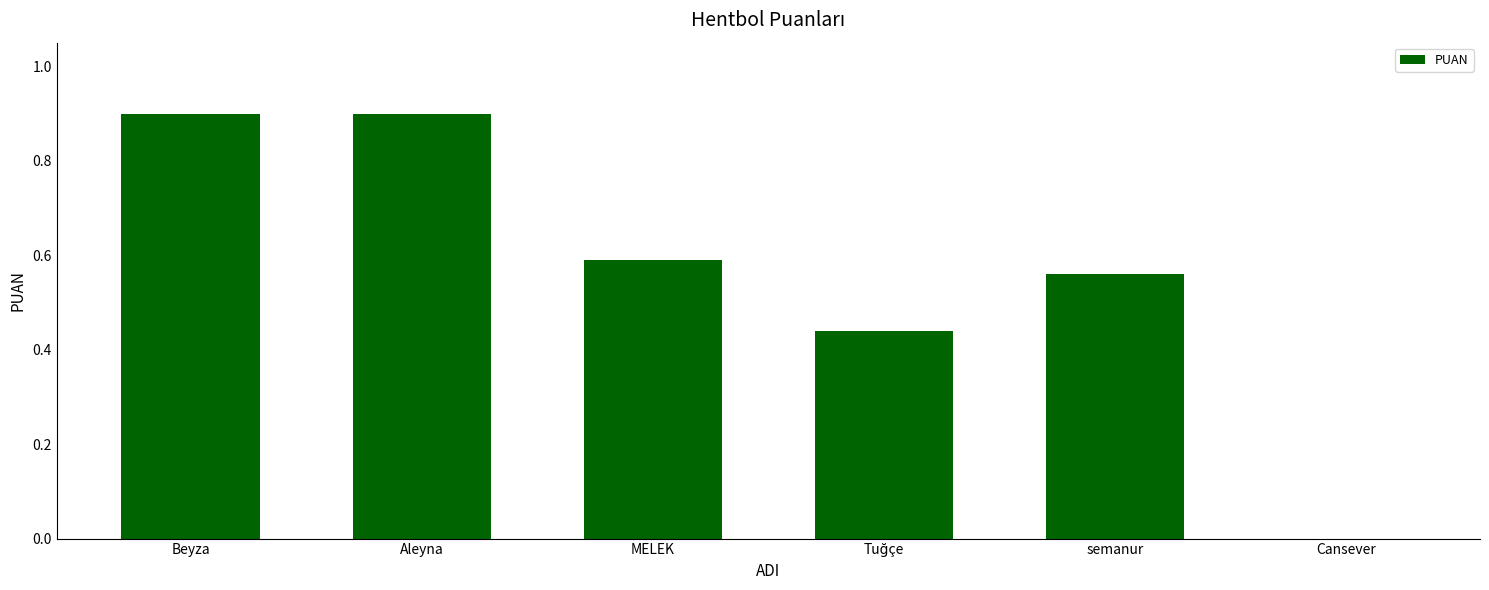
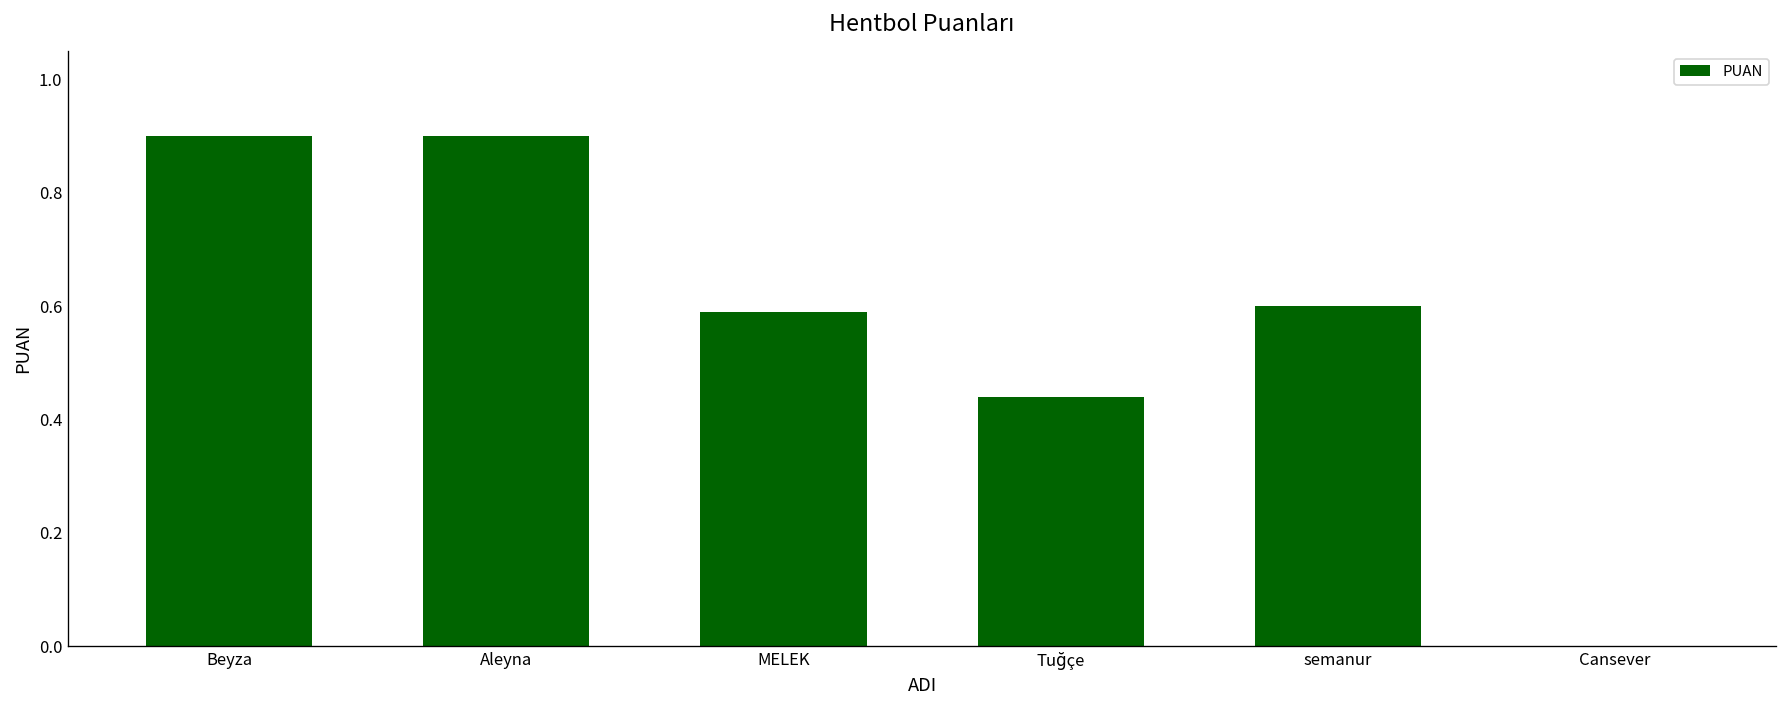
  {
    "Beyza": 0.90,
    "Aleyna": 0.90,
    "MELEK": 0.59,
    "Tuğçe": 0.44,
-   "semanur": 0.56,
+   "semanur": 0.60,
    "Cansever": 0.00
  }
